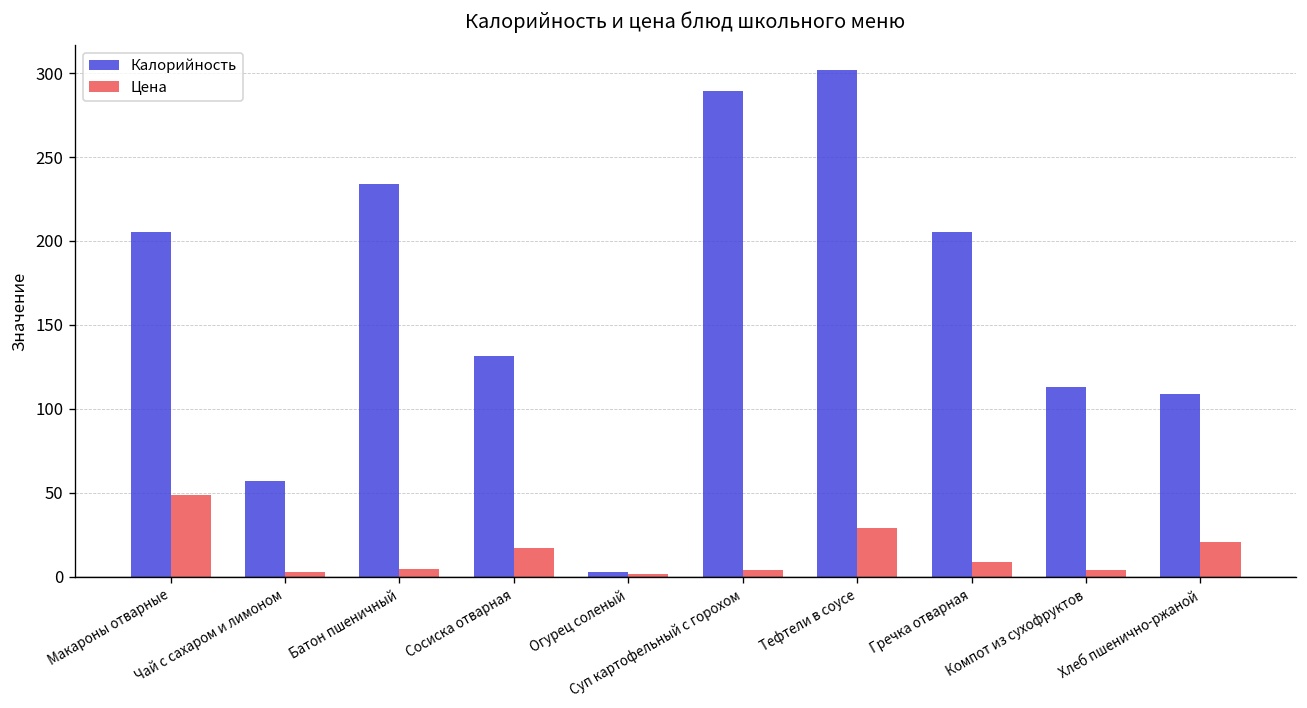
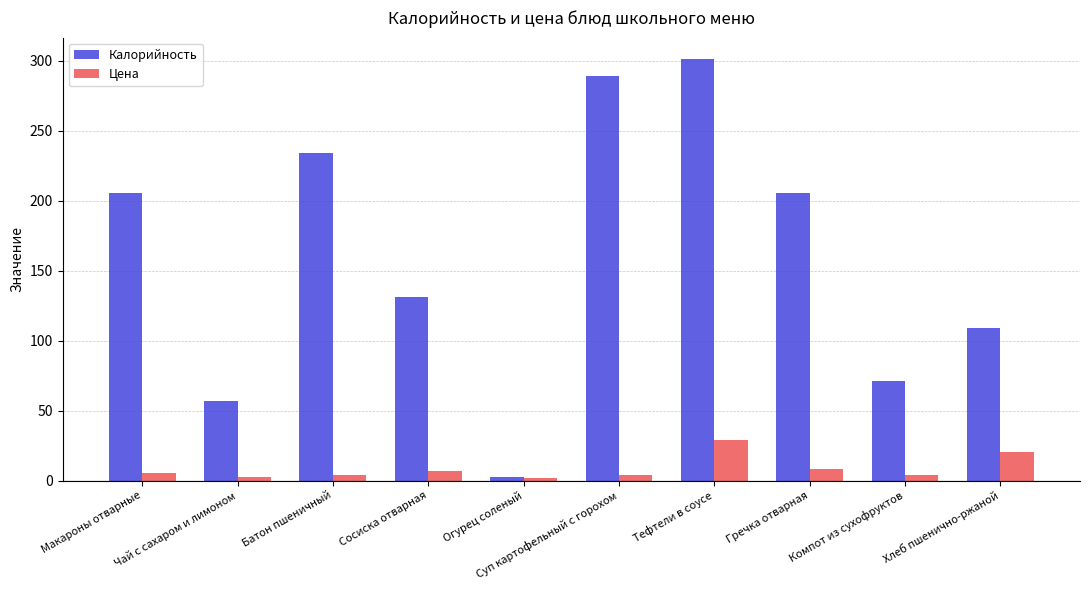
  {
    "Калорийность": {
      "Макароны отварные": 206,
      "Чай с сахаром и лимоном": 57,
      "Батон пшеничный": 234,
      "Сосиска отварная": 131,
      "Огурец соленый": 3,
      "Суп картофельный с горохом": 289,
      "Тефтели в соусе": 302,
      "Гречка отварная": 206,
-     "Компот из сухофруктов": 113,
+     "Компот из сухофруктов": 71,
      "Хлеб пшенично-ржаной": 109
    },
    "Цена": {
-     "Макароны отварные": 49,
+     "Макароны отварные": 5,
      "Чай с сахаром и лимоном": 3,
      "Батон пшеничный": 4,
-     "Сосиска отварная": 17,
+     "Сосиска отварная": 7,
      "Суп картофельный с горохом": 4,
      "Тефтели в соусе": 29,
      "Гречка отварная": 8,
      "Компот из сухофруктов": 4,
      "Хлеб пшенично-ржаной": 20
    }
  }
